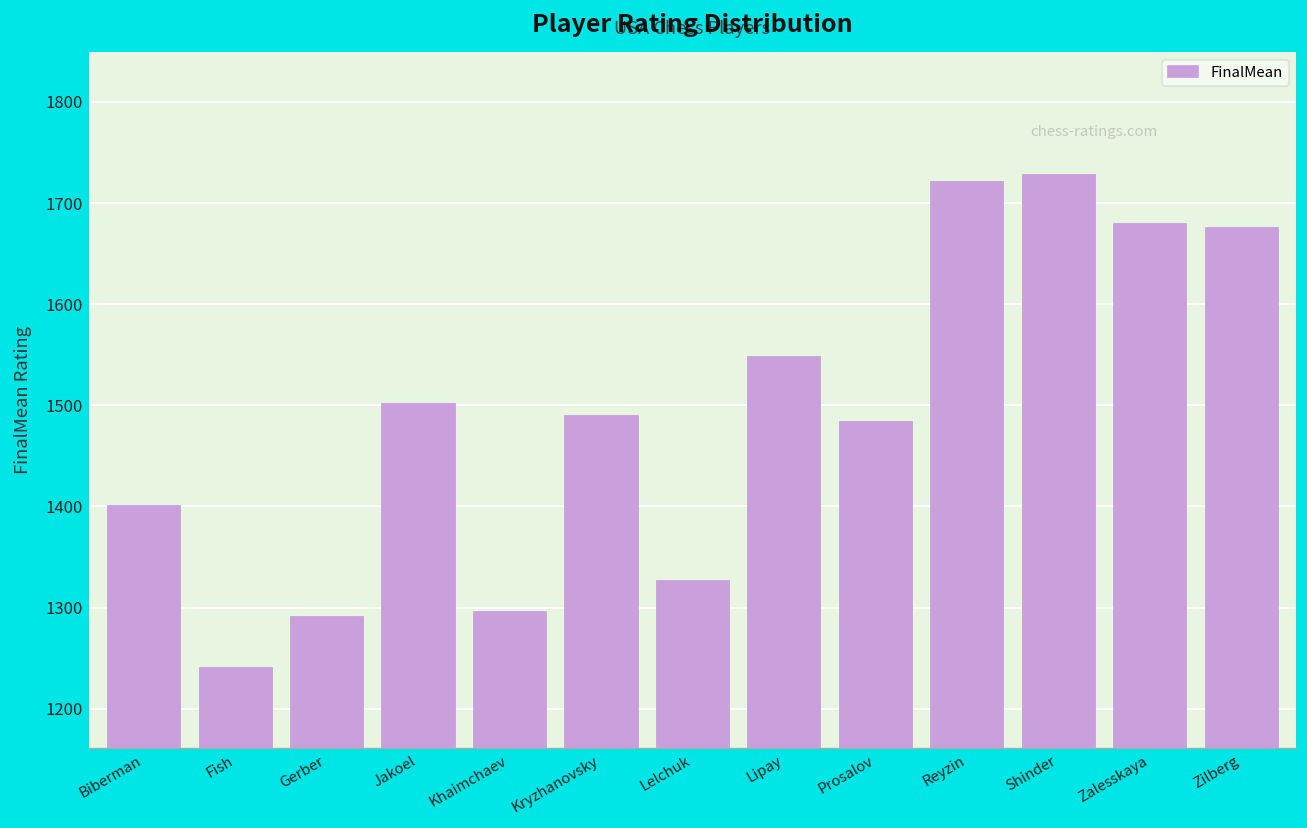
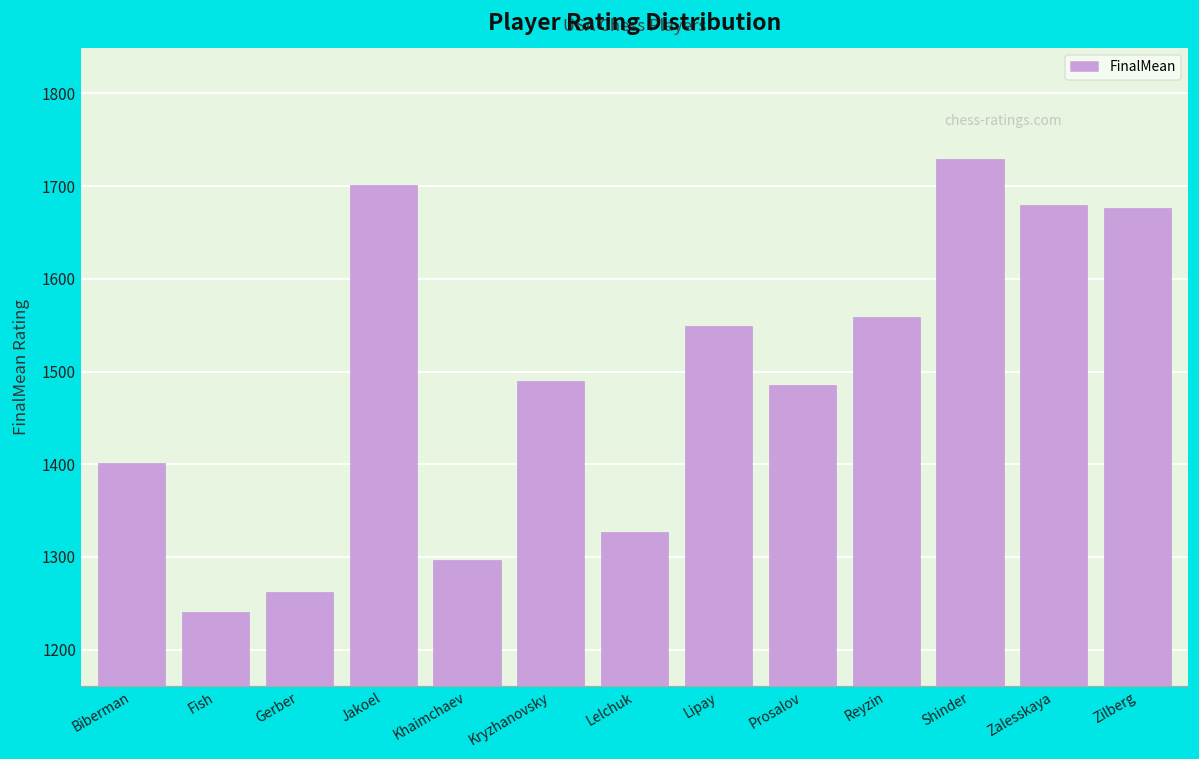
  {
    "Biberman": 1400,
    "Fish": 1240,
-   "Gerber": 1290,
-   "Jakoel": 1500,
+   "Gerber": 1260,
+   "Jakoel": 1700,
    "Khaimchaev": 1300,
    "Kryzhanovsky": 1490,
    "Lelchuk": 1330,
    "Lipay": 1550,
    "Prosalov": 1490,
-   "Reyzin": 1720,
+   "Reyzin": 1560,
    "Shinder": 1730,
    "Zalesskaya": 1680,
    "Zilberg": 1680
  }
